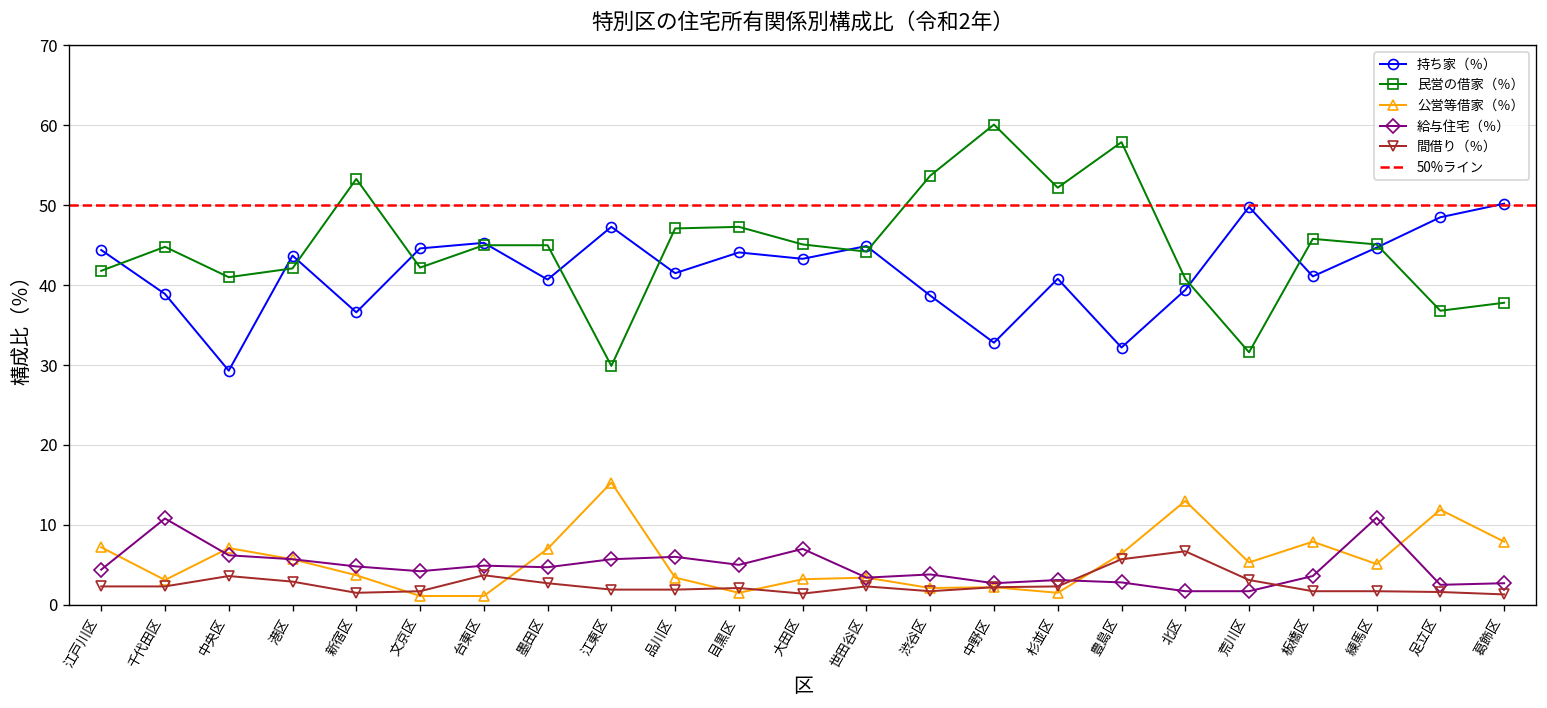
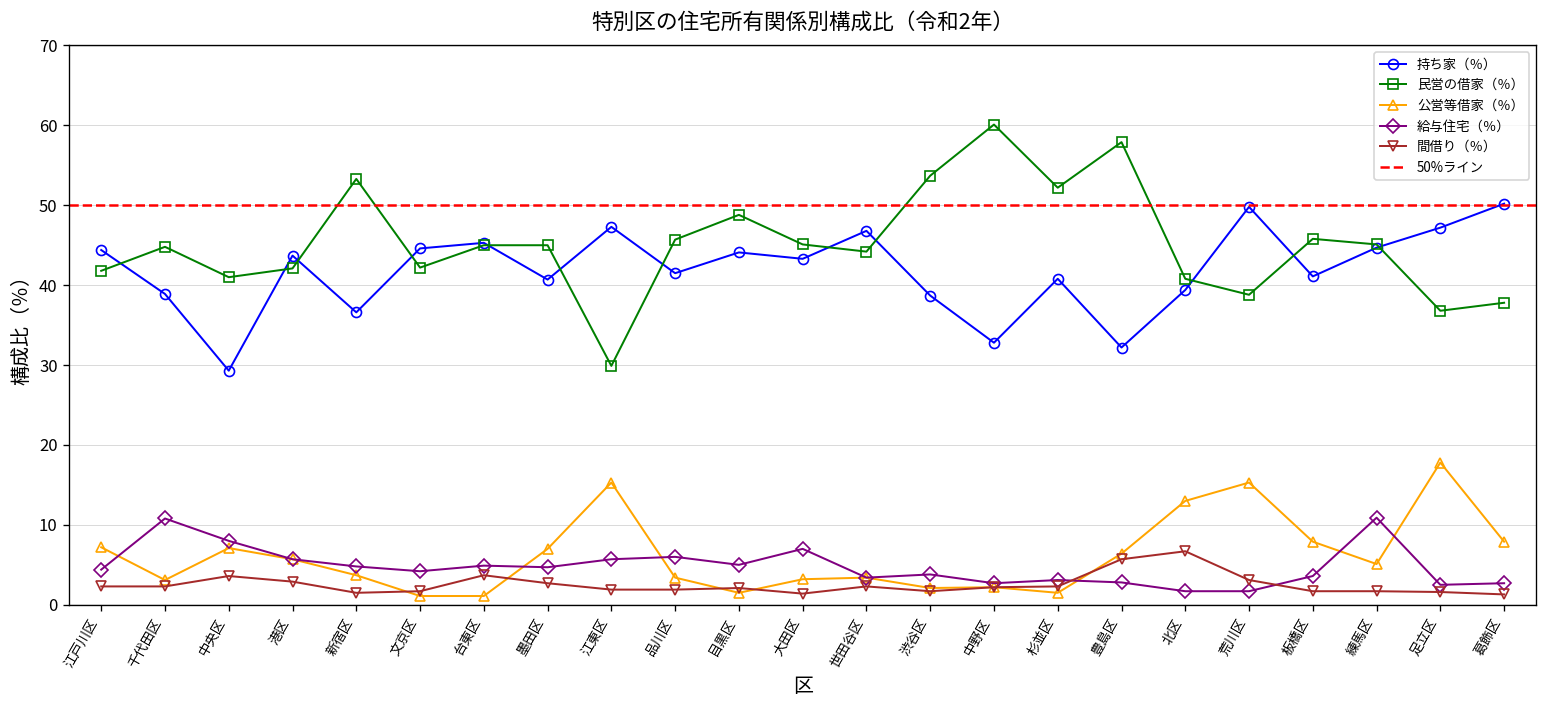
  {
    "持ち家（％）": {
      "江戸川区": 44,
      "千代田区": 39,
      "中央区": 29,
      "港区": 44,
      "新宿区": 37,
      "文京区": 45,
      "墨田区": 41,
      "江東区": 47,
      "品川区": 42,
      "目黒区": 44,
      "大田区": 43,
-     "世田谷区": 45,
+     "世田谷区": 47,
      "渋谷区": 39,
      "中野区": 33,
      "杉並区": 41,
      "豊島区": 32,
      "北区": 39,
      "荒川区": 50,
      "板橋区": 41,
      "練馬区": 45,
-     "足立区": 49,
+     "足立区": 47,
      "葛飾区": 50
    },
    "民営の借家（％）": {
      "江戸川区": 42,
      "千代田区": 45,
      "中央区": 41,
      "港区": 42,
      "新宿区": 53,
      "文京区": 42,
      "墨田区": 45,
      "江東区": 30,
-     "品川区": 47,
-     "目黒区": 47,
+     "品川区": 46,
+     "目黒区": 49,
      "大田区": 45,
      "世田谷区": 44,
      "渋谷区": 54,
      "中野区": 60,
      "杉並区": 52,
      "豊島区": 58,
      "北区": 41,
-     "荒川区": 32,
+     "荒川区": 39,
      "板橋区": 46,
      "練馬区": 45,
      "足立区": 37,
      "葛飾区": 38
    },
    "公営等借家（％）": {
      "江戸川区": 7,
      "千代田区": 3,
      "中央区": 7,
      "新宿区": 4,
      "文京区": 1,
      "台東区": 1,
      "墨田区": 7,
      "江東区": 15,
      "品川区": 3,
      "目黒区": 2,
      "大田区": 3,
      "渋谷区": 2,
      "杉並区": 2,
      "豊島区": 6,
      "北区": 13,
-     "荒川区": 5,
+     "荒川区": 15,
      "板橋区": 8,
      "練馬区": 5,
-     "足立区": 12,
+     "足立区": 18,
      "葛飾区": 8
    },
    "給与住宅（％）": {
      "江戸川区": 4,
      "千代田区": 11,
-     "中央区": 6,
+     "中央区": 8,
      "新宿区": 5,
      "文京区": 4,
      "台東区": 5,
      "墨田区": 5,
      "江東区": 6,
      "品川区": 6,
      "目黒区": 5,
      "大田区": 7,
      "渋谷区": 4,
      "中野区": 3,
      "杉並区": 3,
      "豊島区": 3,
      "北区": 2,
      "荒川区": 2,
      "板橋区": 4,
      "練馬区": 11,
      "足立区": 3,
      "葛飾区": 3
    },
    "間借り（％）": {
      "江戸川区": 2,
      "千代田区": 2,
      "中央区": 4,
      "港区": 3,
      "新宿区": 2,
      "文京区": 2,
      "台東区": 4,
      "墨田区": 3,
      "江東区": 2,
      "品川区": 2,
      "目黒区": 2,
      "大田区": 1,
      "世田谷区": 2,
      "渋谷区": 2,
      "杉並区": 2,
      "豊島区": 6,
      "北区": 7,
      "荒川区": 3,
      "板橋区": 2,
      "練馬区": 2,
      "足立区": 2,
      "葛飾区": 1
    }
  }
